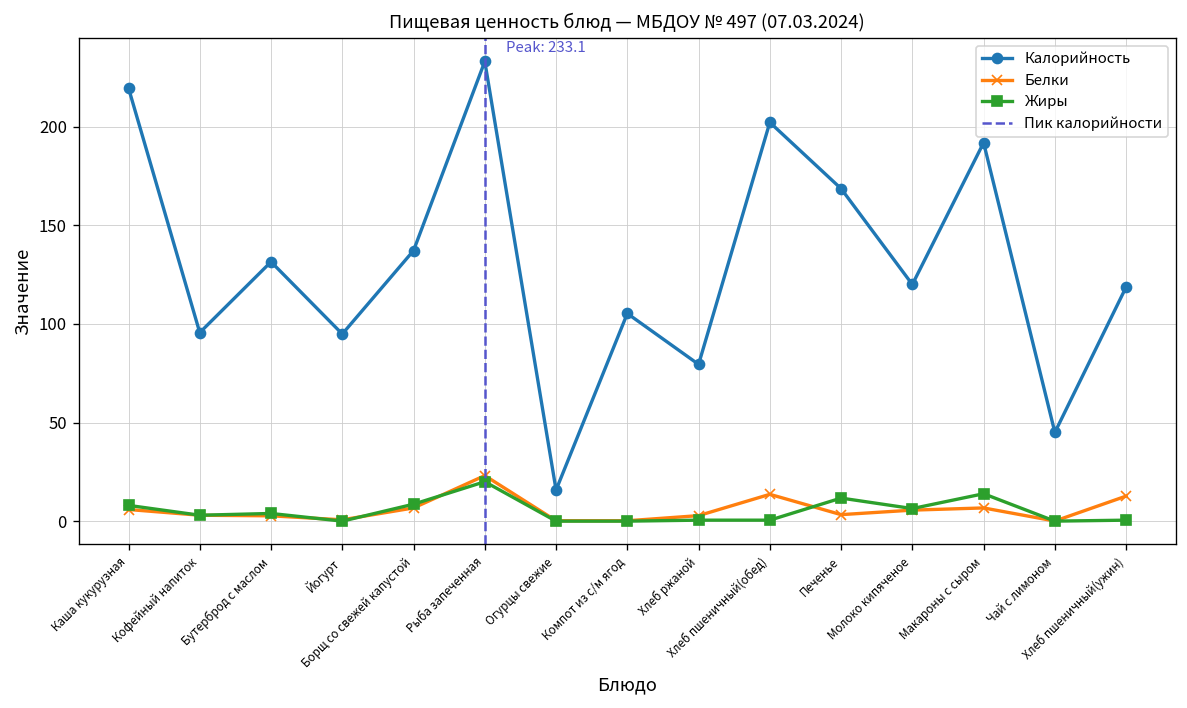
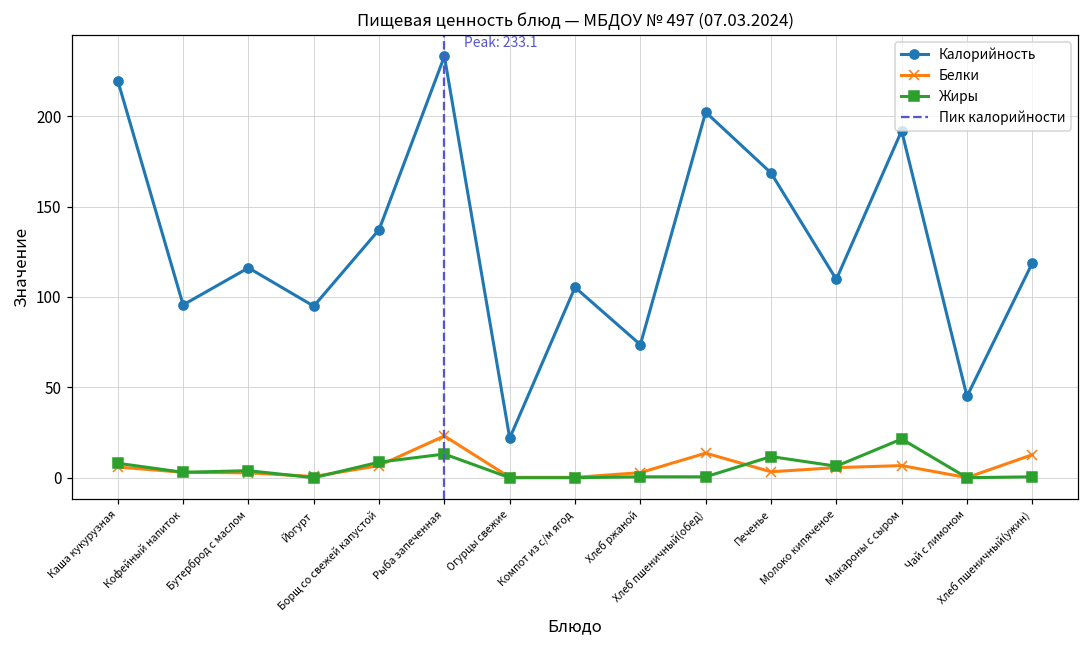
  {
    "Калорийность": {
      "Каша кукурузная": 220,
      "Кофейный напиток": 96,
-     "Бутерброд с маслом": 132,
+     "Бутерброд с маслом": 116,
      "Йогурт": 95,
      "Борщ со свежей капустой": 137,
-     "Огурцы свежие": 16,
+     "Огурцы свежие": 22,
      "Компот из с/м ягод": 105,
-     "Хлеб ржаной": 80,
+     "Хлеб ржаной": 74,
      "Хлеб пшеничный(обед)": 202,
      "Печенье": 169,
-     "Молоко кипяченое": 120,
+     "Молоко кипяченое": 110,
      "Чай с лимоном": 45,
      "Хлеб пшеничный(ужин)": 119
    },
    "Белки": {
      "Каша кукурузная": 6,
      "Борщ со свежей капустой": 7,
      "Рыба запеченная": 23,
      "Хлеб ржаной": 3,
      "Хлеб пшеничный(обед)": 14,
      "Печенье": 3,
      "Макароны с сыром": 7,
      "Хлеб пшеничный(ужин)": 13
    },
    "Жиры": {
      "Каша кукурузная": 8,
      "Борщ со свежей капустой": 9,
-     "Рыба запеченная": 20,
+     "Рыба запеченная": 13,
      "Хлеб ржаной": 1,
      "Хлеб пшеничный(обед)": 1,
      "Печенье": 12,
-     "Макароны с сыром": 14,
+     "Макароны с сыром": 21,
      "Хлеб пшеничный(ужин)": 1
    }
  }
